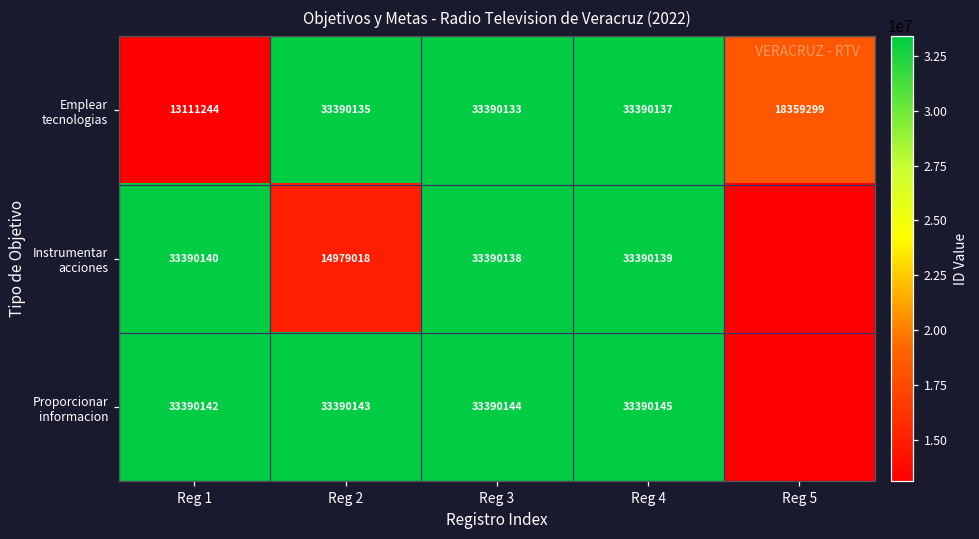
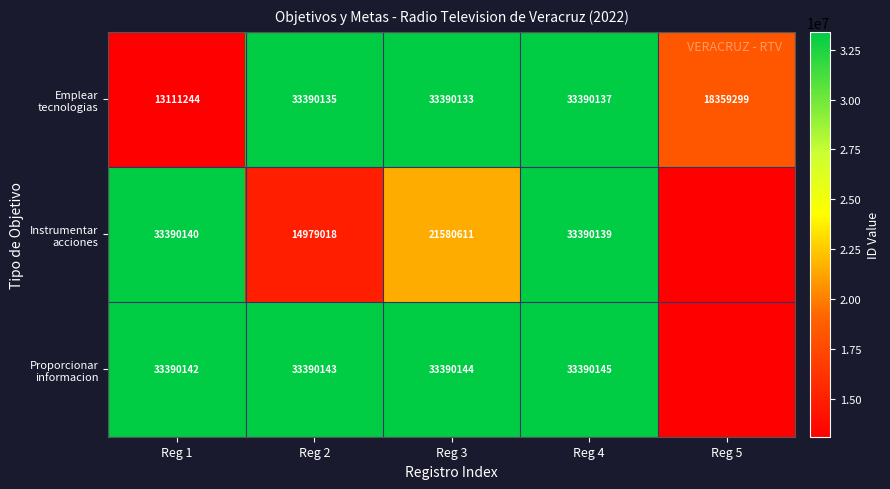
  {
    "Emplear tecnologias": {
      "Reg 1": 13111244,
      "Reg 2": 33390135,
      "Reg 3": 33390133,
      "Reg 4": 33390137
    },
    "Instrumentar acciones": {
      "Reg 1": 33390140,
      "Reg 2": 14979018,
-     "Reg 3": 33390138,
+     "Reg 3": 21580611,
      "Reg 4": 33390139
    },
    "Proporcionar informacion": {
      "Reg 1": 33390142,
      "Reg 2": 33390143,
      "Reg 3": 33390144,
      "Reg 4": 33390145
    }
  }
